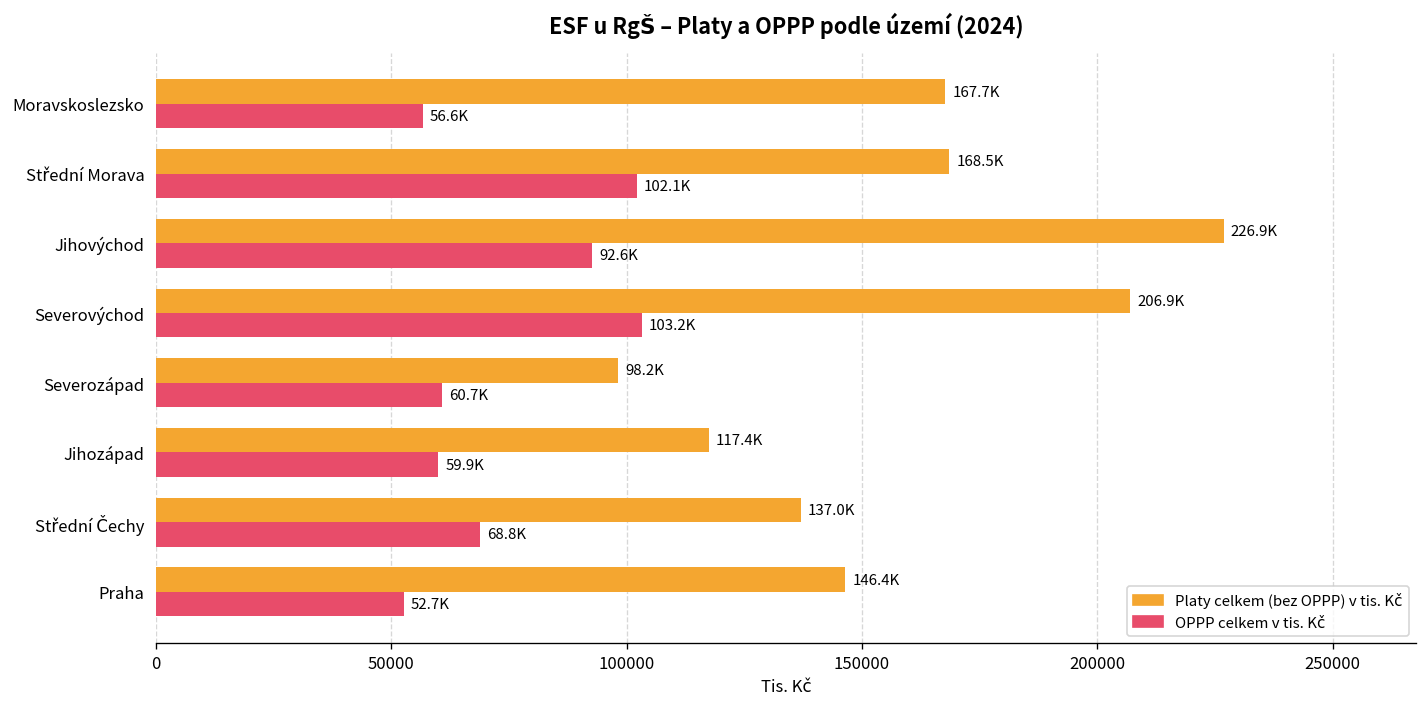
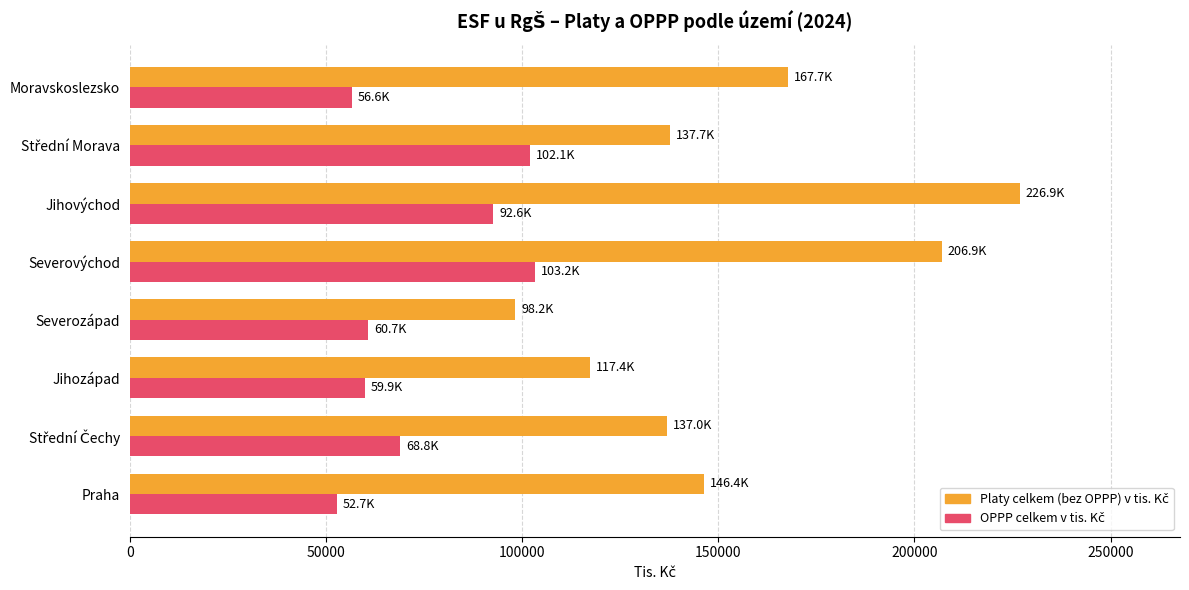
  {
    "Platy celkem (bez OPPP) v tis. Kč": {
      "Moravskoslezsko": "167.7K",
-     "Střední Morava": "168.5K",
+     "Střední Morava": "137.7K",
      "Jihovýchod": "226.9K",
      "Severovýchod": "206.9K",
      "Severozápad": "98.2K",
      "Jihozápad": "117.4K",
      "Střední Čechy": "137.0K",
      "Praha": "146.4K"
    },
    "OPPP celkem v tis. Kč": {
      "Moravskoslezsko": "56.6K",
      "Střední Morava": "102.1K",
      "Jihovýchod": "92.6K",
      "Severovýchod": "103.2K",
      "Severozápad": "60.7K",
      "Jihozápad": "59.9K",
      "Střední Čechy": "68.8K",
      "Praha": "52.7K"
    }
  }
